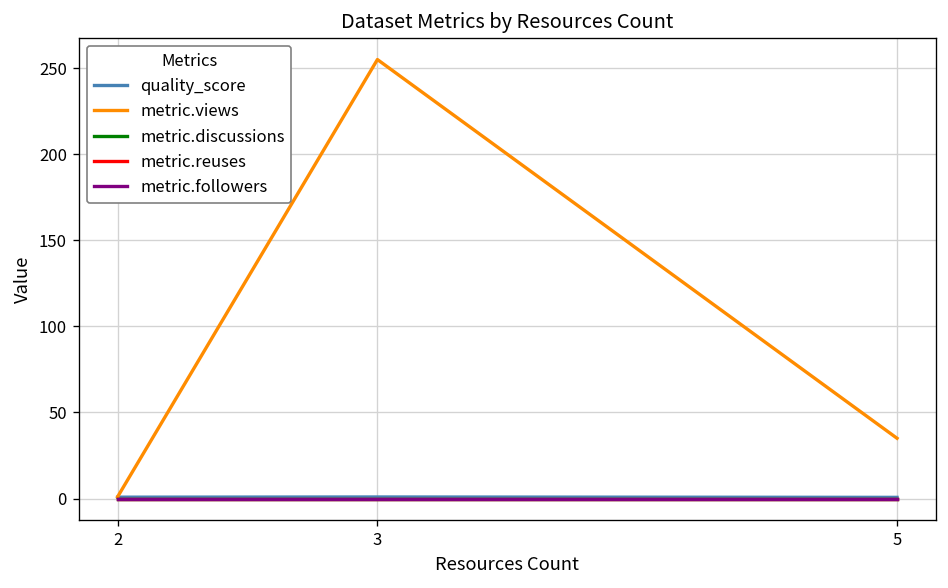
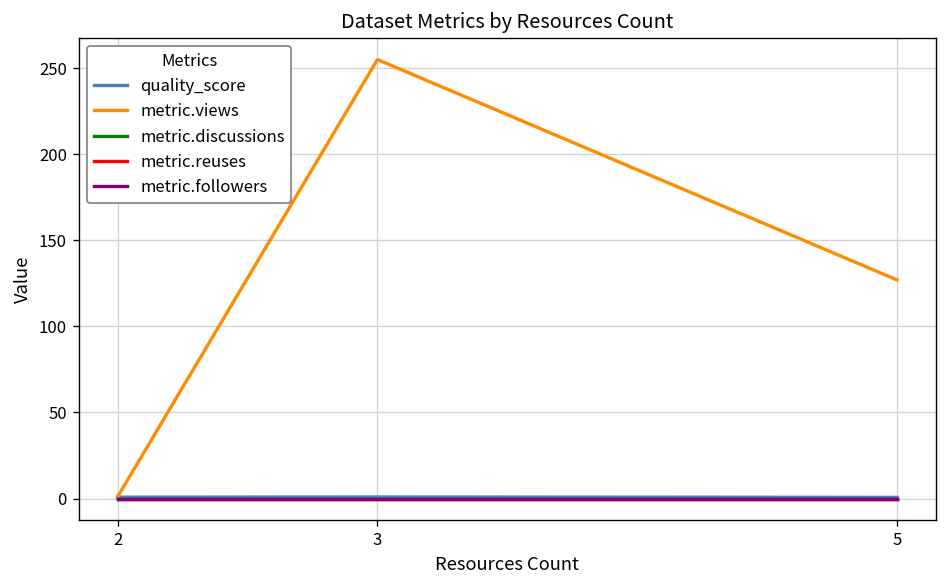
  {
    "metric.views": {
      "3": 255,
-     "5": 35
+     "5": 127
    }
  }
